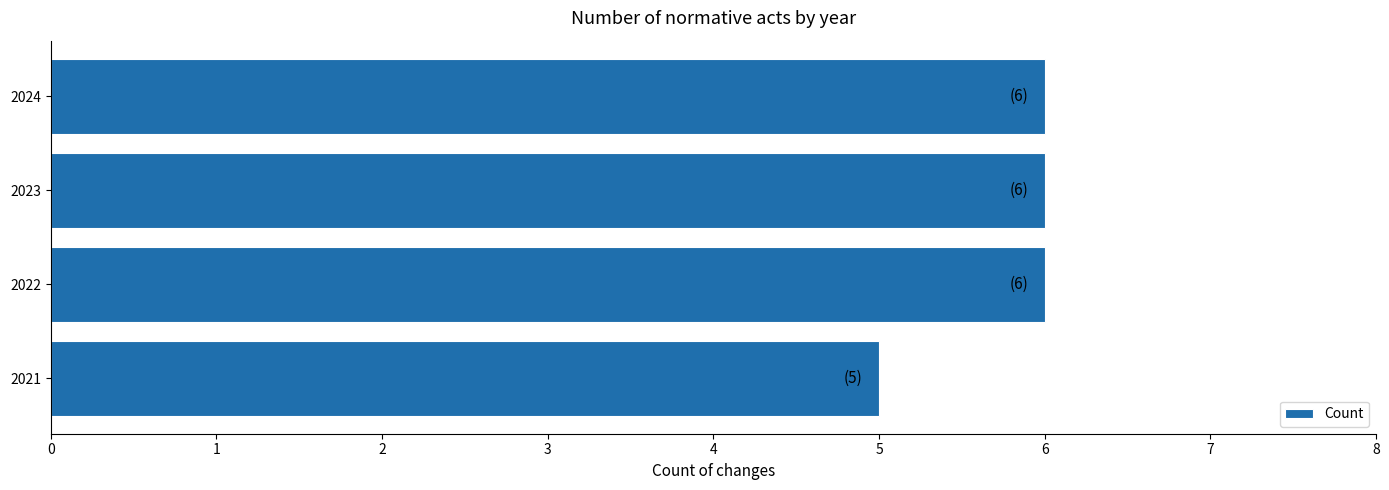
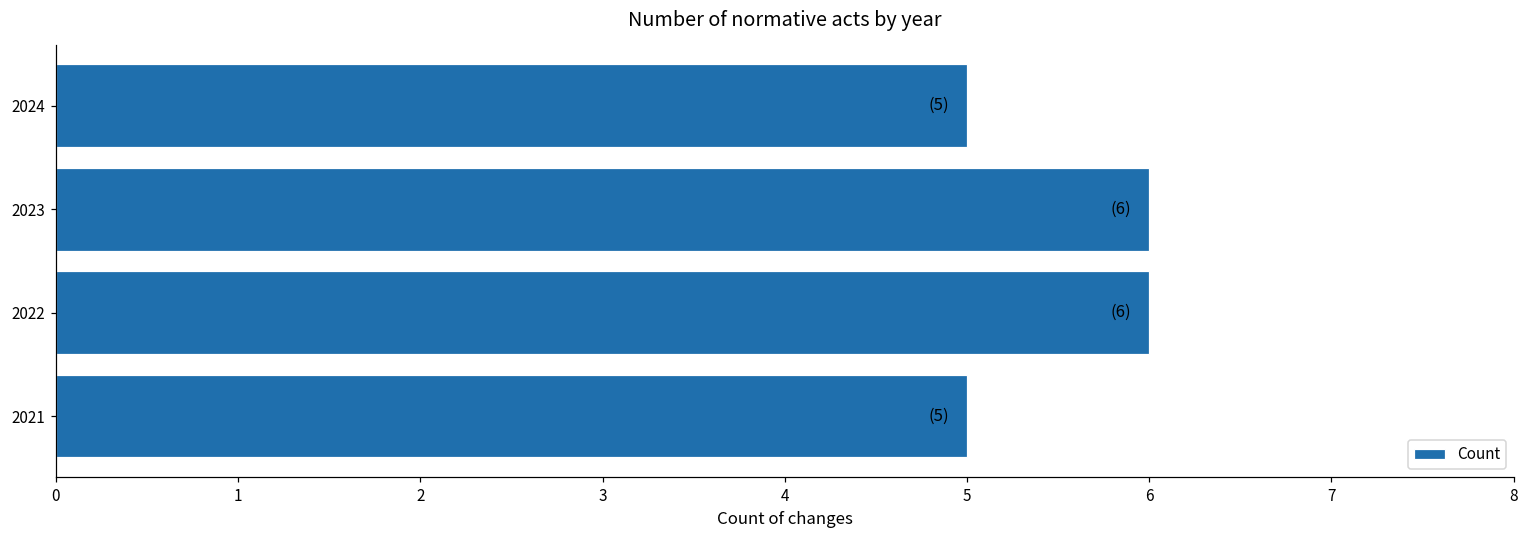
  {
-   "2024": "(6)",
+   "2024": "(5)",
    "2023": "(6)",
    "2022": "(6)",
    "2021": "(5)"
  }
